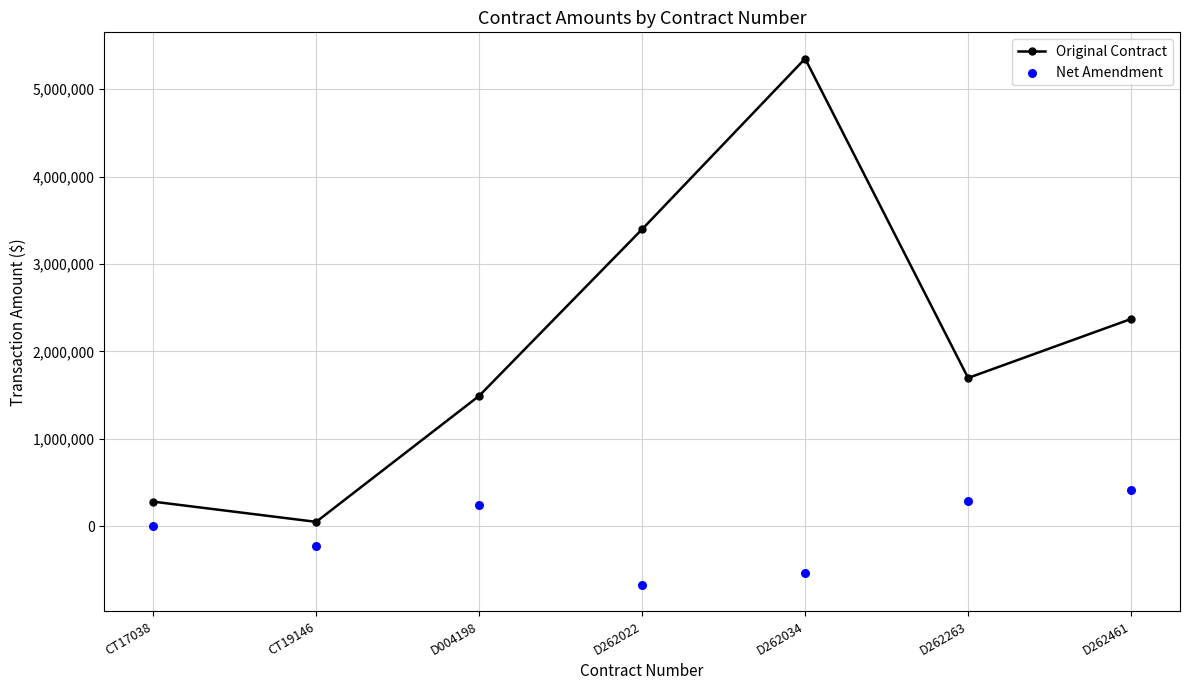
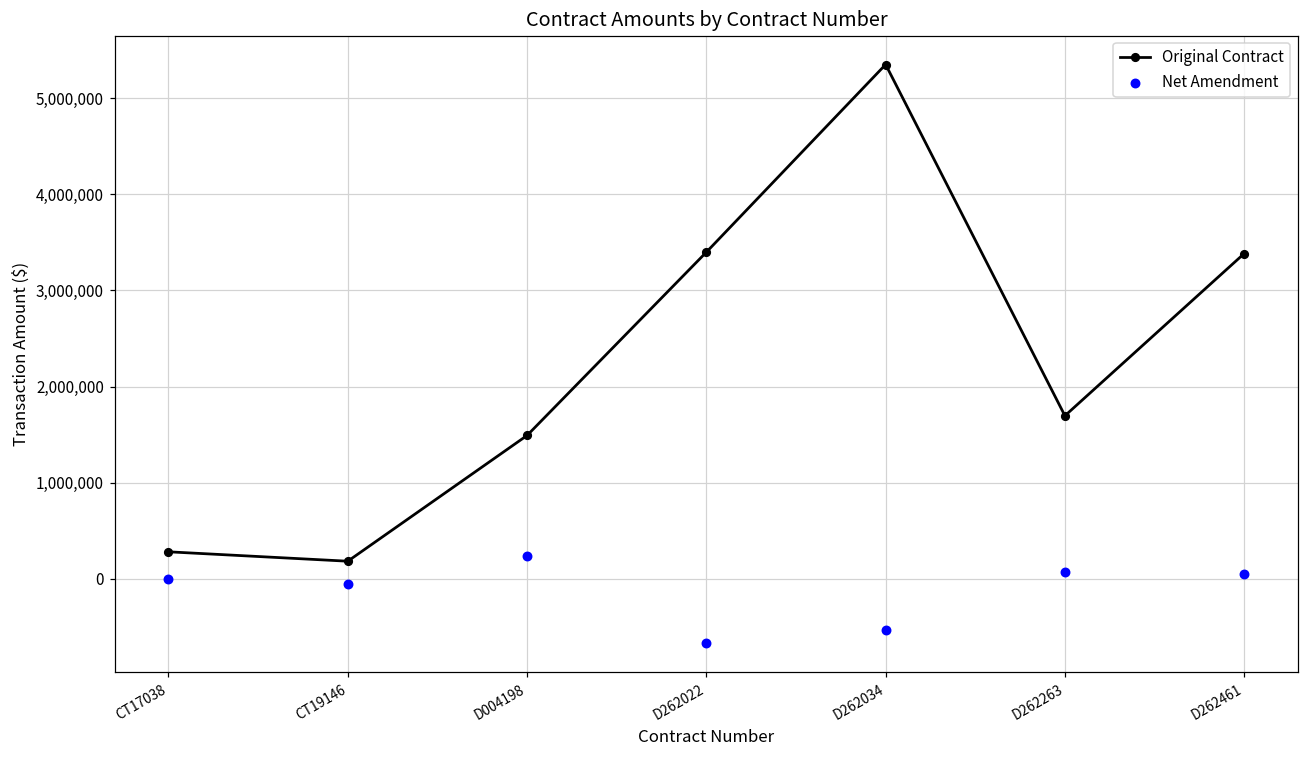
  {
    "Original Contract": {
      "CT17038": "300,000",
-     "CT19146": "100,000",
+     "CT19146": "200,000",
      "D004198": "1,500,000",
      "D262022": "3,400,000",
      "D262034": "5,400,000",
      "D262263": "1,700,000",
-     "D262461": "2,400,000"
+     "D262461": "3,400,000"
    },
    "Net Amendment": {
-     "CT19146": "-200,000",
-     "D262263": "300,000",
-     "D262461": "400,000"
+     "CT19146": "-100,000",
+     "D262263": "100,000",
+     "D262461": "100,000"
    }
  }
